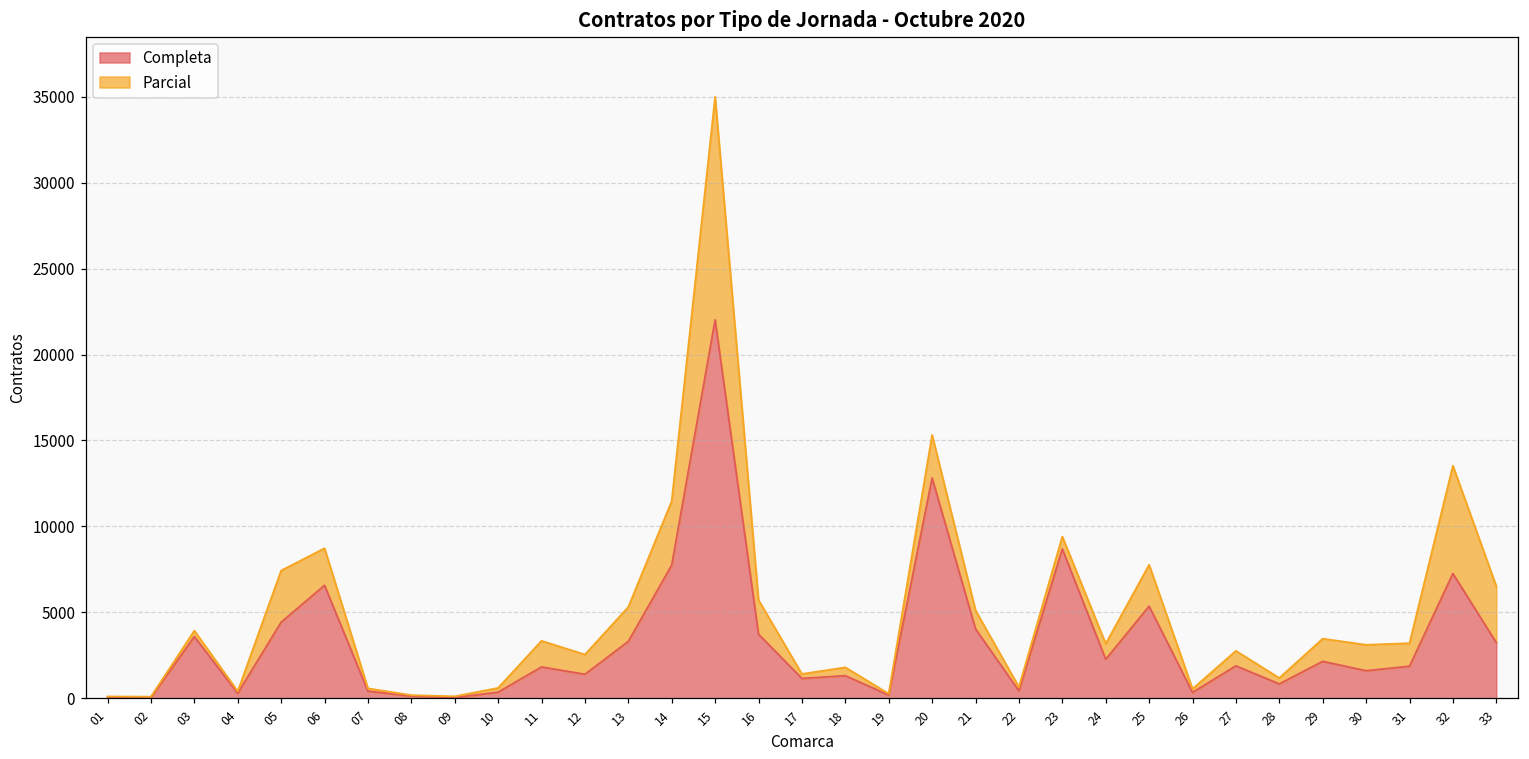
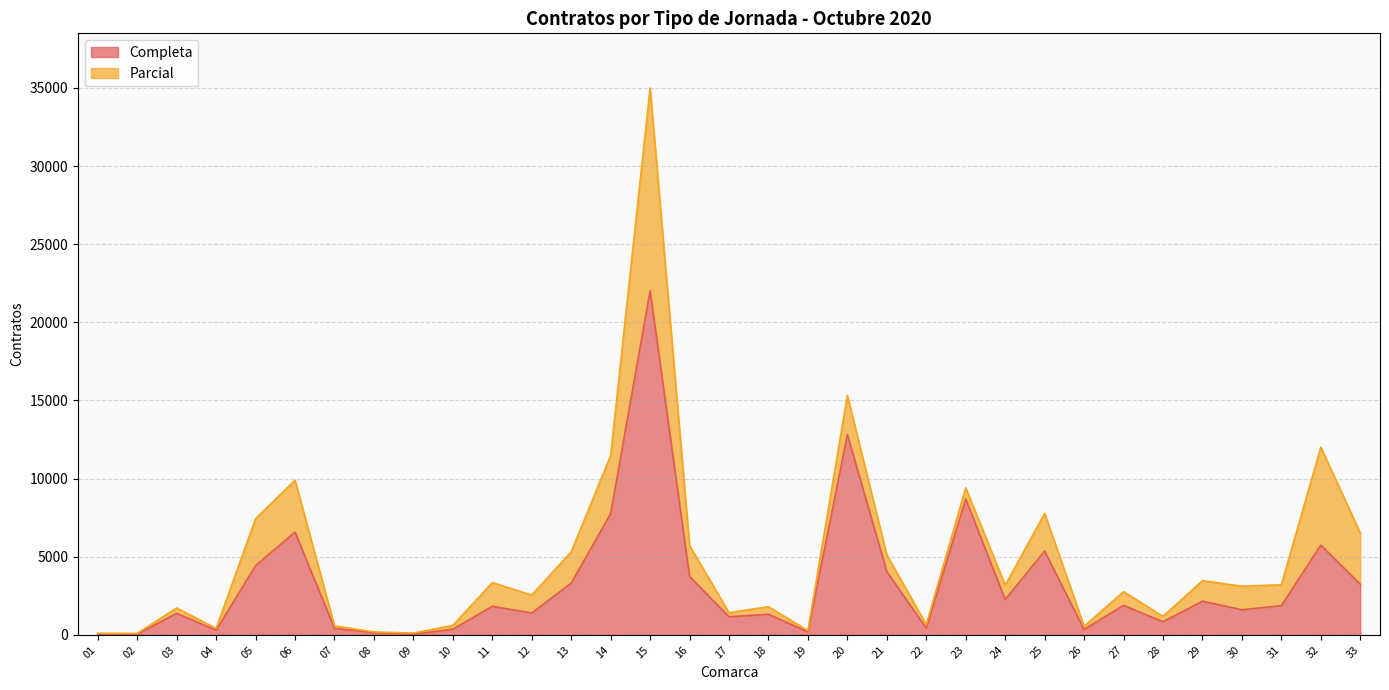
  {
    "Completa": {
-     "03": 3600,
+     "03": 1400,
      "05": 4400,
      "06": 6600,
      "10": 400,
      "11": 1800,
      "12": 1400,
      "13": 3300,
      "14": 7700,
      "15": 22000,
      "16": 3700,
      "17": 1200,
      "18": 1300,
      "20": 12800,
      "21": 4000,
      "22": 400,
      "23": 8700,
      "24": 2300,
      "25": 5400,
      "26": 300,
      "27": 1900,
      "28": 800,
      "29": 2200,
      "30": 1600,
      "31": 1900,
-     "32": 7300,
+     "32": 5700,
      "33": 3200
    },
    "Parcial": {
      "03": 300,
      "05": 3000,
-     "06": 2200,
+     "06": 3300,
      "10": 200,
      "11": 1500,
      "12": 1100,
      "13": 2000,
      "14": 3700,
      "15": 13000,
      "16": 2000,
      "17": 300,
      "18": 500,
      "20": 2500,
      "21": 1100,
      "22": 200,
      "23": 700,
      "24": 900,
      "25": 2400,
      "26": 200,
      "27": 900,
      "28": 300,
      "29": 1300,
      "30": 1500,
      "31": 1300,
      "32": 6300,
      "33": 3300
    }
  }
